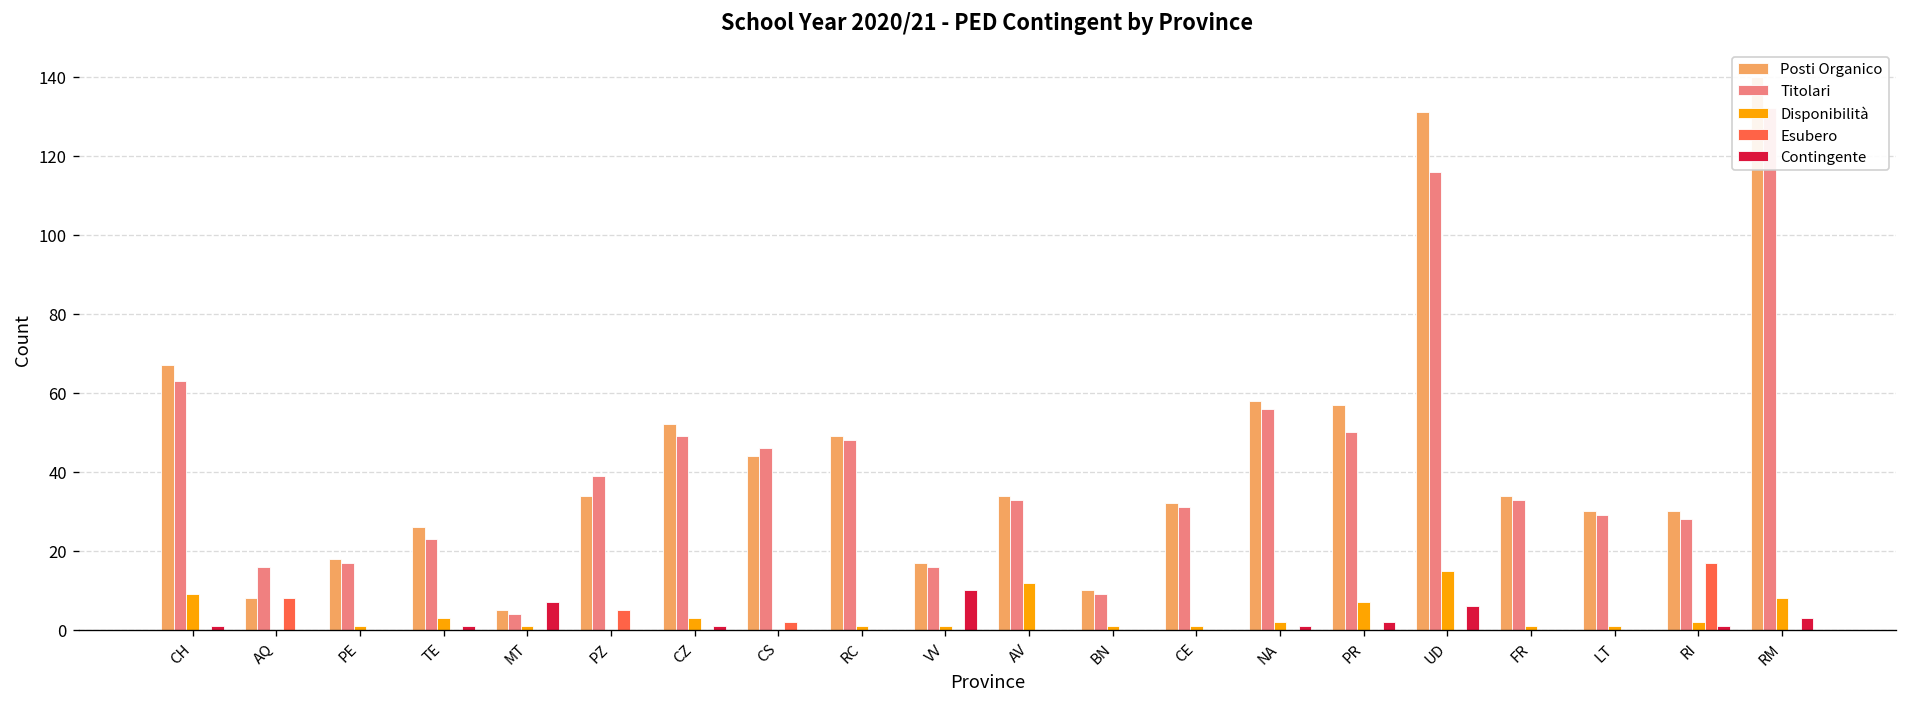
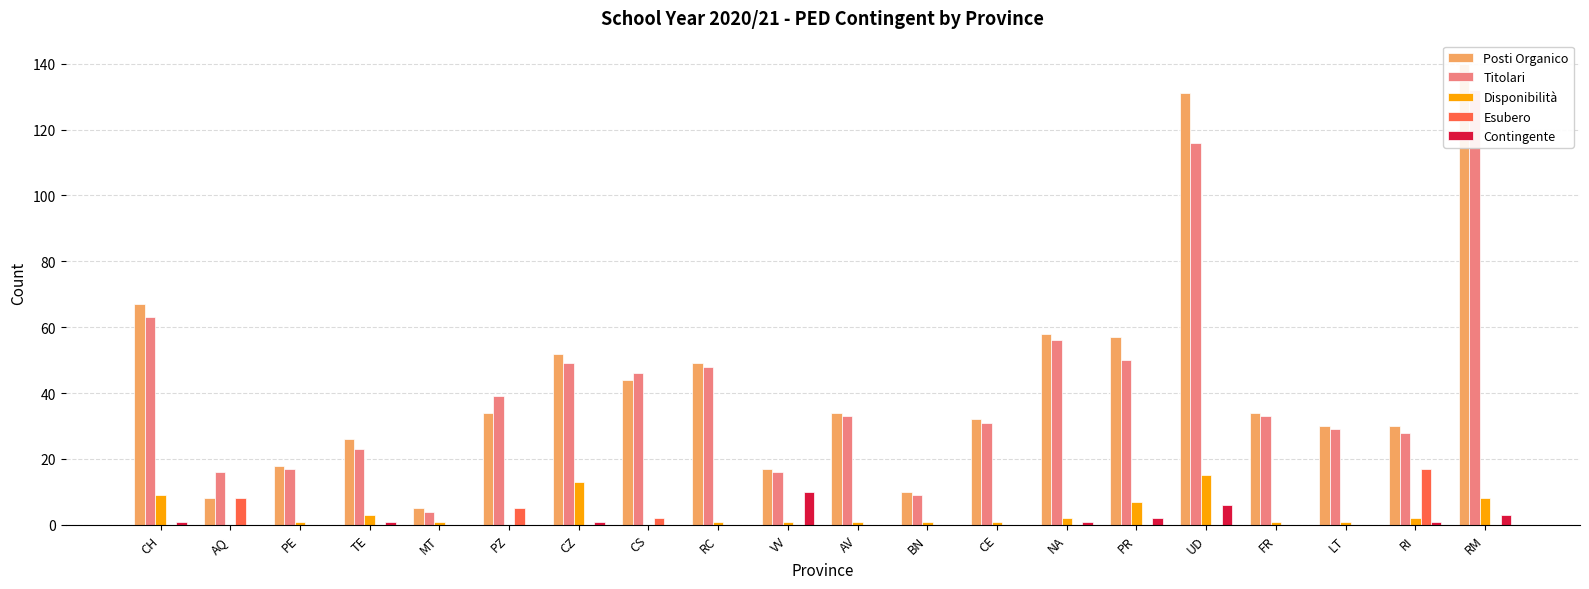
  {
    "Disponibilità": {
      "CH": 9,
      "AQ": 0,
      "PE": 1,
      "TE": 3,
      "MT": 1,
      "PZ": 0,
-     "CZ": 3,
+     "CZ": 13,
      "CS": 0,
      "RC": 1,
      "VV": 1,
-     "AV": 12,
+     "AV": 1,
      "BN": 1,
      "CE": 1,
      "NA": 2,
      "PR": 7,
      "UD": 15,
      "FR": 1,
      "LT": 1,
      "RI": 2,
      "RM": 8
    },
    "Esubero": {
      "CH": 0,
      "AQ": 8,
      "PE": 0,
      "TE": 0,
      "MT": 0,
      "PZ": 5,
      "CZ": 0,
      "CS": 2,
      "RC": 0,
      "VV": 0,
      "AV": 0,
      "BN": 0,
      "CE": 0,
      "NA": 0,
      "PR": 0,
      "UD": 0,
      "FR": 0,
      "LT": 0,
      "RI": 17,
      "RM": 0
    },
    "Contingente": {
      "CH": 1,
      "AQ": 0,
      "PE": 0,
      "TE": 1,
-     "MT": 7,
+     "MT": 0,
      "PZ": 0,
      "CZ": 1,
      "CS": 0,
      "RC": 0,
      "VV": 10,
      "AV": 0,
      "BN": 0,
      "CE": 0,
      "NA": 1,
      "PR": 2,
      "UD": 6,
      "FR": 0,
      "LT": 0,
      "RI": 1,
      "RM": 3
    }
  }
